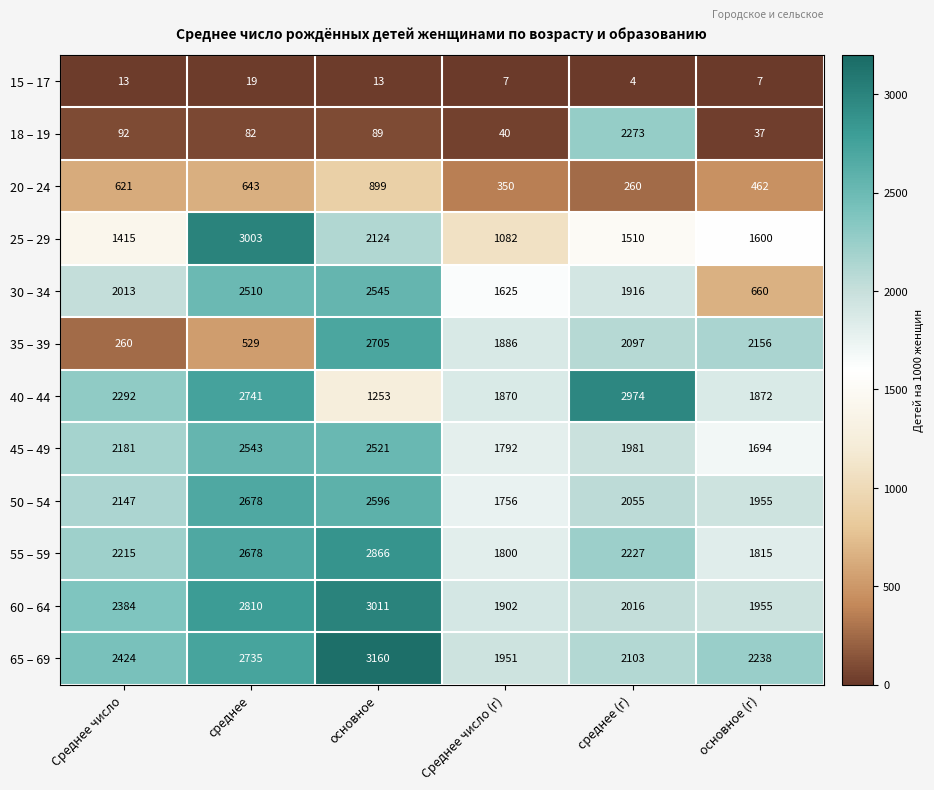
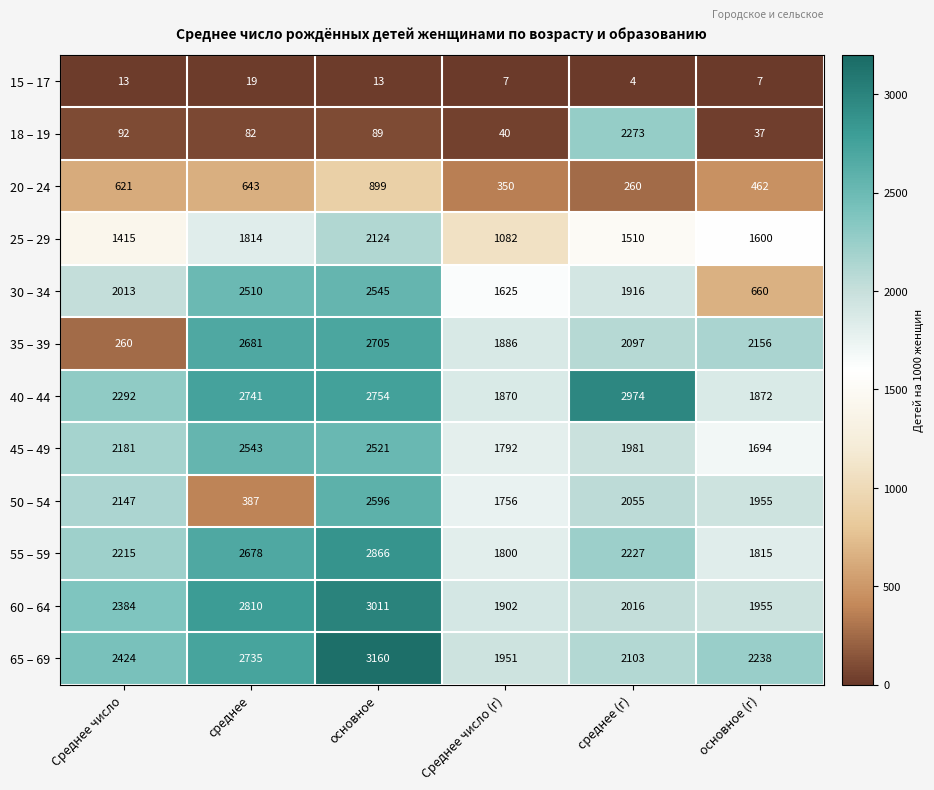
  {
    "15 – 17": {
      "Среднее число": 13,
      "среднее": 19,
      "основное": 13,
      "Среднее число (г)": 7,
      "среднее (г)": 4,
      "основное (г)": 7
    },
    "18 – 19": {
      "Среднее число": 92,
      "среднее": 82,
      "основное": 89,
      "Среднее число (г)": 40,
      "среднее (г)": 2273,
      "основное (г)": 37
    },
    "20 – 24": {
      "Среднее число": 621,
      "среднее": 643,
      "основное": 899,
      "Среднее число (г)": 350,
      "среднее (г)": 260,
      "основное (г)": 462
    },
    "25 – 29": {
      "Среднее число": 1415,
-     "среднее": 3003,
+     "среднее": 1814,
      "основное": 2124,
      "Среднее число (г)": 1082,
      "среднее (г)": 1510,
      "основное (г)": 1600
    },
    "30 – 34": {
      "Среднее число": 2013,
      "среднее": 2510,
      "основное": 2545,
      "Среднее число (г)": 1625,
      "среднее (г)": 1916,
      "основное (г)": 660
    },
    "35 – 39": {
      "Среднее число": 260,
-     "среднее": 529,
+     "среднее": 2681,
      "основное": 2705,
      "Среднее число (г)": 1886,
      "среднее (г)": 2097,
      "основное (г)": 2156
    },
    "40 – 44": {
      "Среднее число": 2292,
      "среднее": 2741,
-     "основное": 1253,
+     "основное": 2754,
      "Среднее число (г)": 1870,
      "среднее (г)": 2974,
      "основное (г)": 1872
    },
    "45 – 49": {
      "Среднее число": 2181,
      "среднее": 2543,
      "основное": 2521,
      "Среднее число (г)": 1792,
      "среднее (г)": 1981,
      "основное (г)": 1694
    },
    "50 – 54": {
      "Среднее число": 2147,
-     "среднее": 2678,
+     "среднее": 387,
      "основное": 2596,
      "Среднее число (г)": 1756,
      "среднее (г)": 2055,
      "основное (г)": 1955
    },
    "55 – 59": {
      "Среднее число": 2215,
      "среднее": 2678,
      "основное": 2866,
      "Среднее число (г)": 1800,
      "среднее (г)": 2227,
      "основное (г)": 1815
    },
    "60 – 64": {
      "Среднее число": 2384,
      "среднее": 2810,
      "основное": 3011,
      "Среднее число (г)": 1902,
      "среднее (г)": 2016,
      "основное (г)": 1955
    },
    "65 – 69": {
      "Среднее число": 2424,
      "среднее": 2735,
      "основное": 3160,
      "Среднее число (г)": 1951,
      "среднее (г)": 2103,
      "основное (г)": 2238
    }
  }
